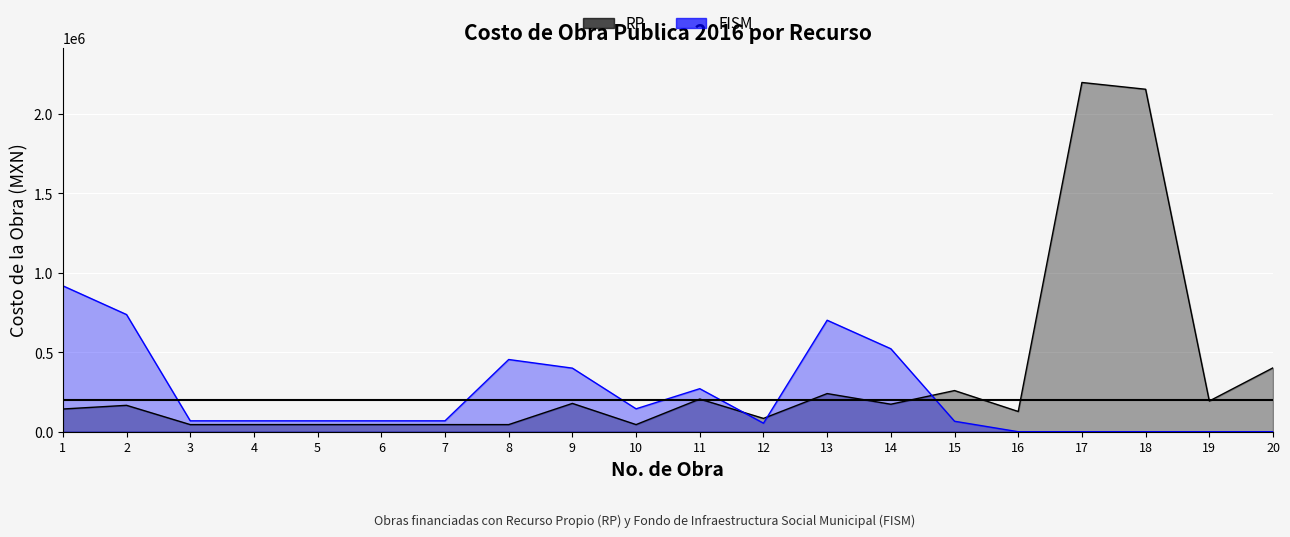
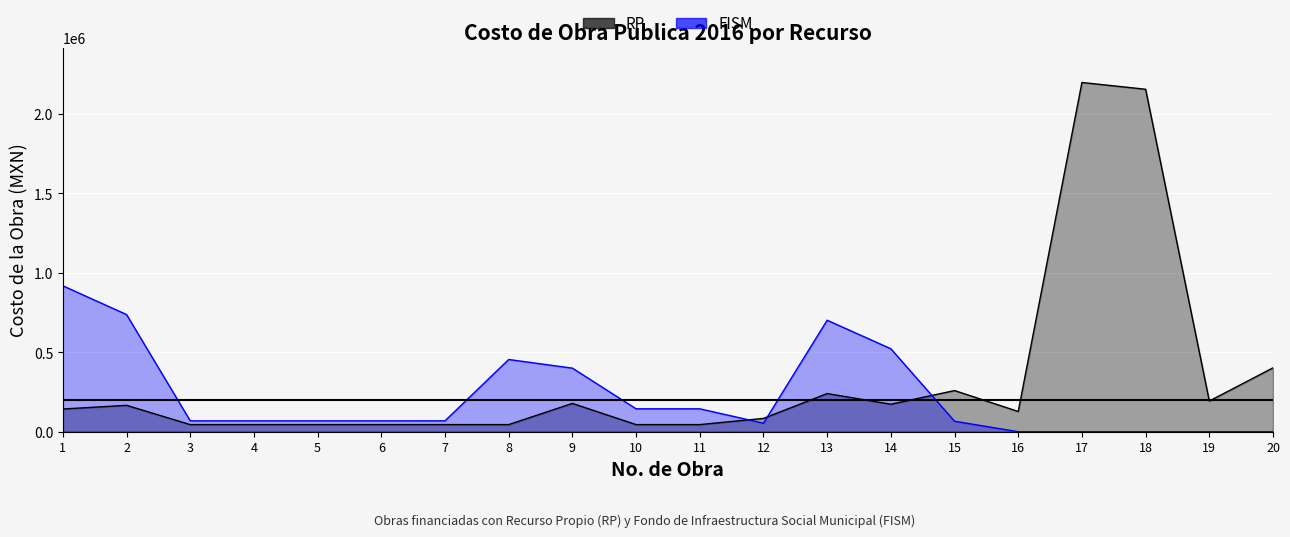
  {
    "RP": {
      "1": 140000,
      "2": 170000,
      "3": 40000,
      "4": 40000,
      "5": 40000,
      "6": 40000,
      "7": 40000,
      "8": 40000,
      "9": 180000,
      "10": 40000,
-     "11": 210000,
+     "11": 40000,
      "12": 80000,
      "13": 240000,
      "14": 170000,
      "15": 260000,
      "16": 130000,
      "17": 2200000,
      "18": 2150000,
      "19": 190000,
      "20": 400000
    },
    "FISM": {
      "1": 920000,
      "2": 740000,
      "3": 70000,
      "4": 70000,
      "5": 70000,
      "6": 70000,
      "7": 70000,
      "8": 450000,
      "9": 400000,
      "10": 140000,
-     "11": 270000,
+     "11": 140000,
      "12": 50000,
      "13": 700000,
      "14": 520000,
      "15": 70000,
      "16": 0,
      "17": 0,
      "18": 0,
      "19": 0,
      "20": 0
    }
  }
